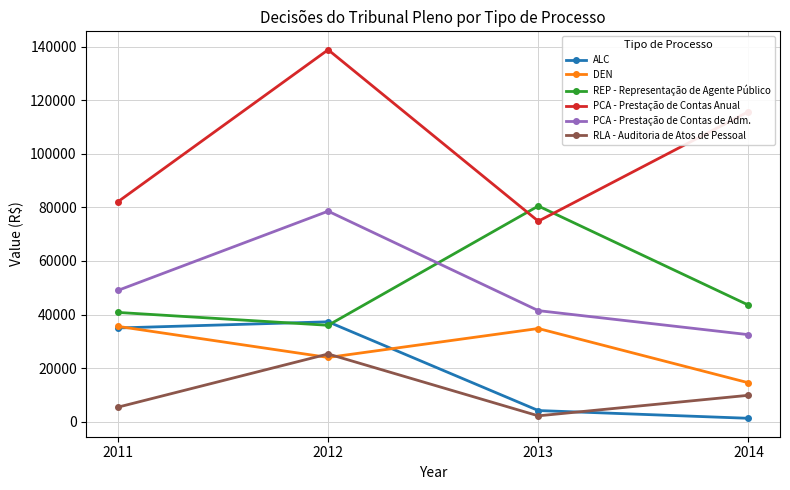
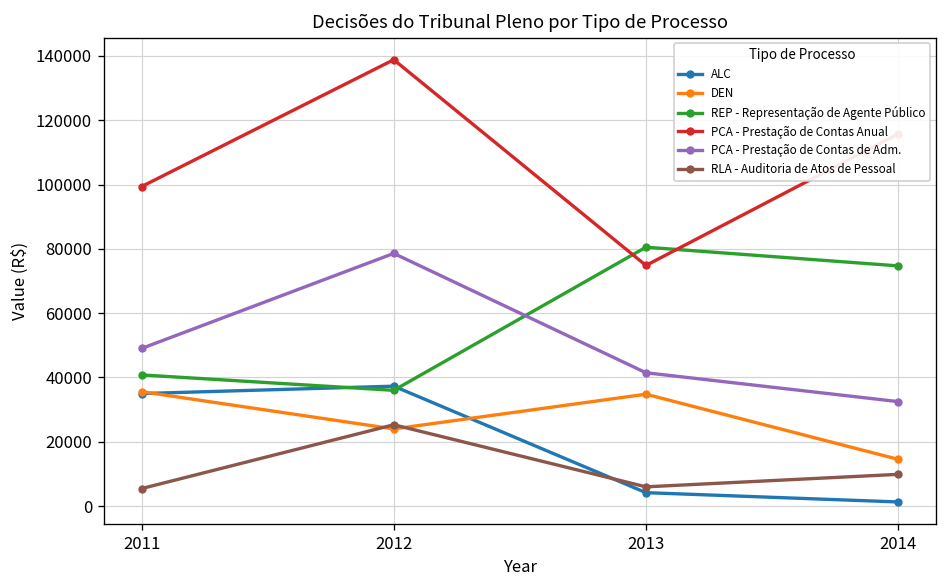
  {
    "ALC": {
      "2012": 37000,
      "2013": 4000,
      "2014": 1000
    },
    "DEN": {
      "2012": 24000,
      "2013": 35000,
      "2014": 15000
    },
    "REP - Representação de Agente Público": {
      "2011": 41000,
      "2012": 36000,
      "2013": 81000,
-     "2014": 44000
+     "2014": 75000
    },
    "PCA - Prestação de Contas Anual": {
-     "2011": 82000,
+     "2011": 99000,
      "2012": 139000,
      "2013": 75000
    },
    "PCA - Prestação de Contas de Adm.": {
      "2011": 49000,
      "2012": 79000,
      "2013": 41000,
      "2014": 33000
    },
    "RLA - Auditoria de Atos de Pessoal": {
      "2011": 5000,
      "2012": 25000,
-     "2013": 2000,
+     "2013": 6000,
      "2014": 10000
    }
  }
